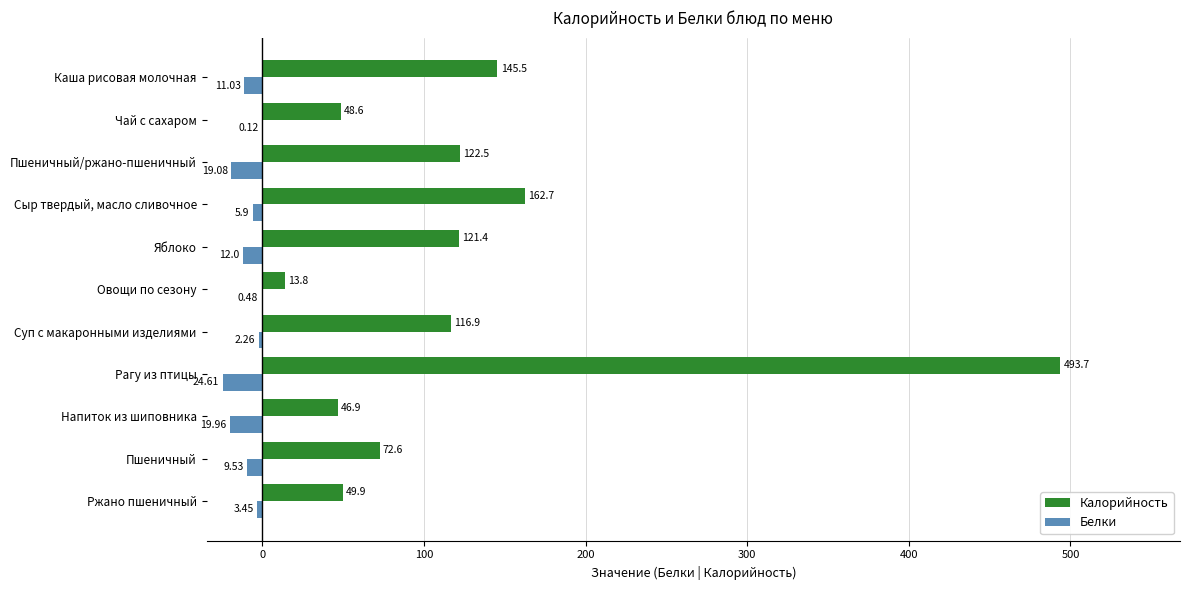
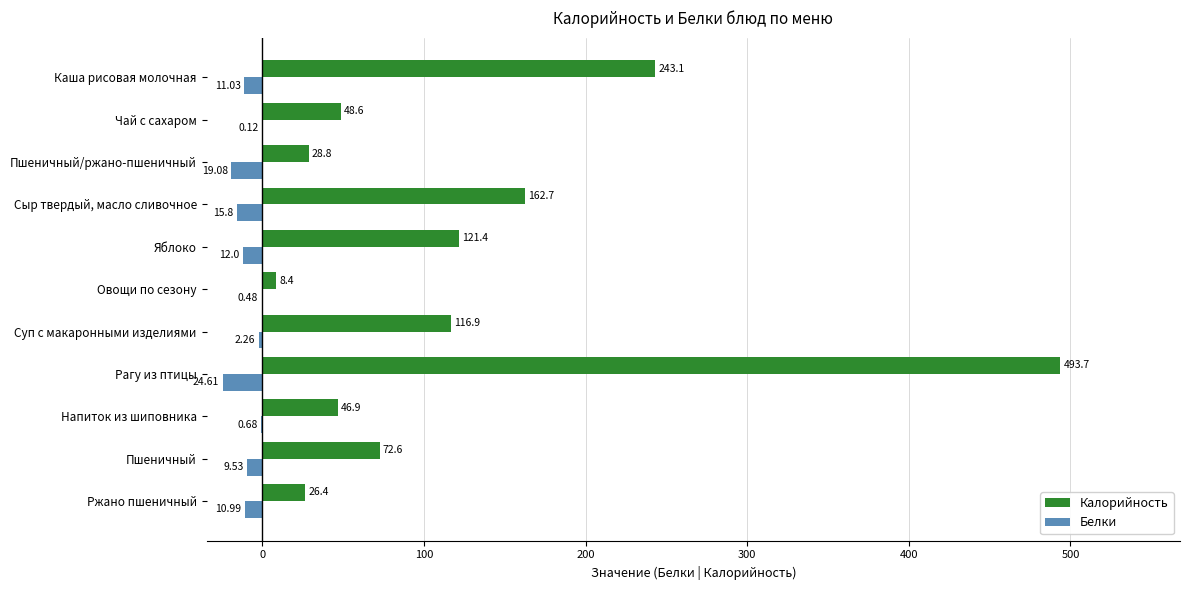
  {
    "Калорийность": {
-     "Каша рисовая молочная": 145.5,
+     "Каша рисовая молочная": 243.1,
      "Чай с сахаром": 48.6,
-     "Пшеничный/ржано-пшеничный": 122.5,
+     "Пшеничный/ржано-пшеничный": 28.8,
      "Сыр твердый, масло сливочное": 162.7,
      "Яблоко": 121.4,
-     "Овощи по сезону": 13.8,
+     "Овощи по сезону": 8.4,
      "Суп с макаронными изделиями": 116.9,
      "Рагу из птицы": 493.7,
      "Напиток из шиповника": 46.9,
      "Пшеничный": 72.6,
-     "Ржано пшеничный": 49.9
+     "Ржано пшеничный": 26.4
    },
    "Белки": {
-     "Сыр твердый, масло сливочное": 5.9,
-     "Напиток из шиповника": 19.96,
-     "Ржано пшеничный": 3.45
+     "Сыр твердый, масло сливочное": 15.8,
+     "Напиток из шиповника": 0.68,
+     "Ржано пшеничный": 10.99
    }
  }
